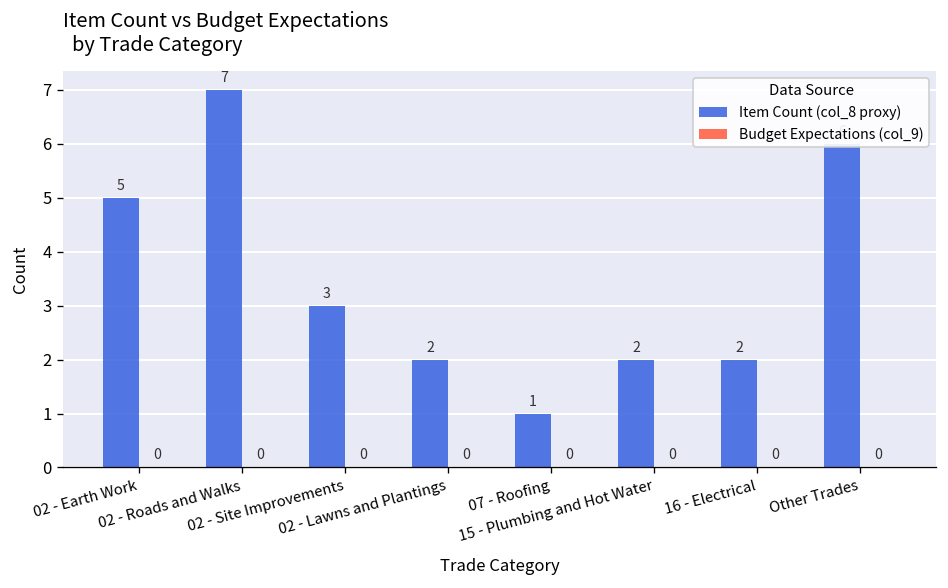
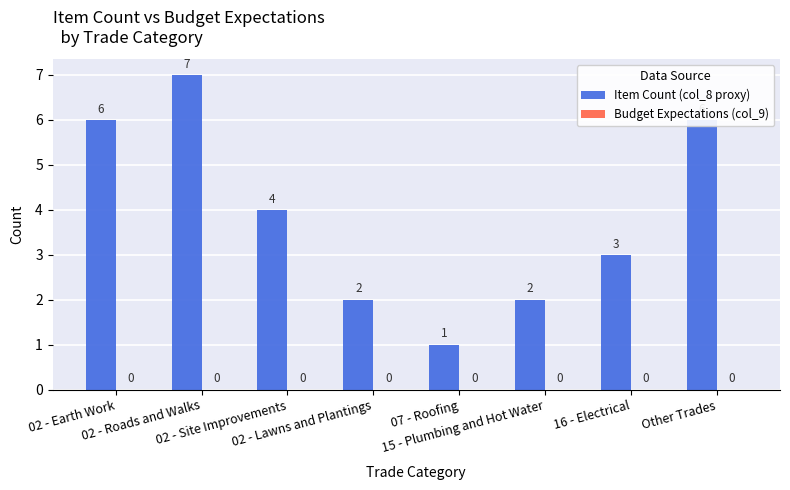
  {
    "Item Count (col_8 proxy)": {
-     "02 - Earth Work": 5,
+     "02 - Earth Work": 6,
      "02 - Roads and Walks": 7,
-     "02 - Site Improvements": 3,
+     "02 - Site Improvements": 4,
      "02 - Lawns and Plantings": 2,
      "07 - Roofing": 1,
      "15 - Plumbing and Hot Water": 2,
-     "16 - Electrical": 2
+     "16 - Electrical": 3
    },
    "Budget Expectations (col_9)": {
      "02 - Earth Work": 0,
      "02 - Roads and Walks": 0,
      "02 - Site Improvements": 0,
      "02 - Lawns and Plantings": 0,
      "07 - Roofing": 0,
      "15 - Plumbing and Hot Water": 0,
      "16 - Electrical": 0,
      "Other Trades": 0
    }
  }
